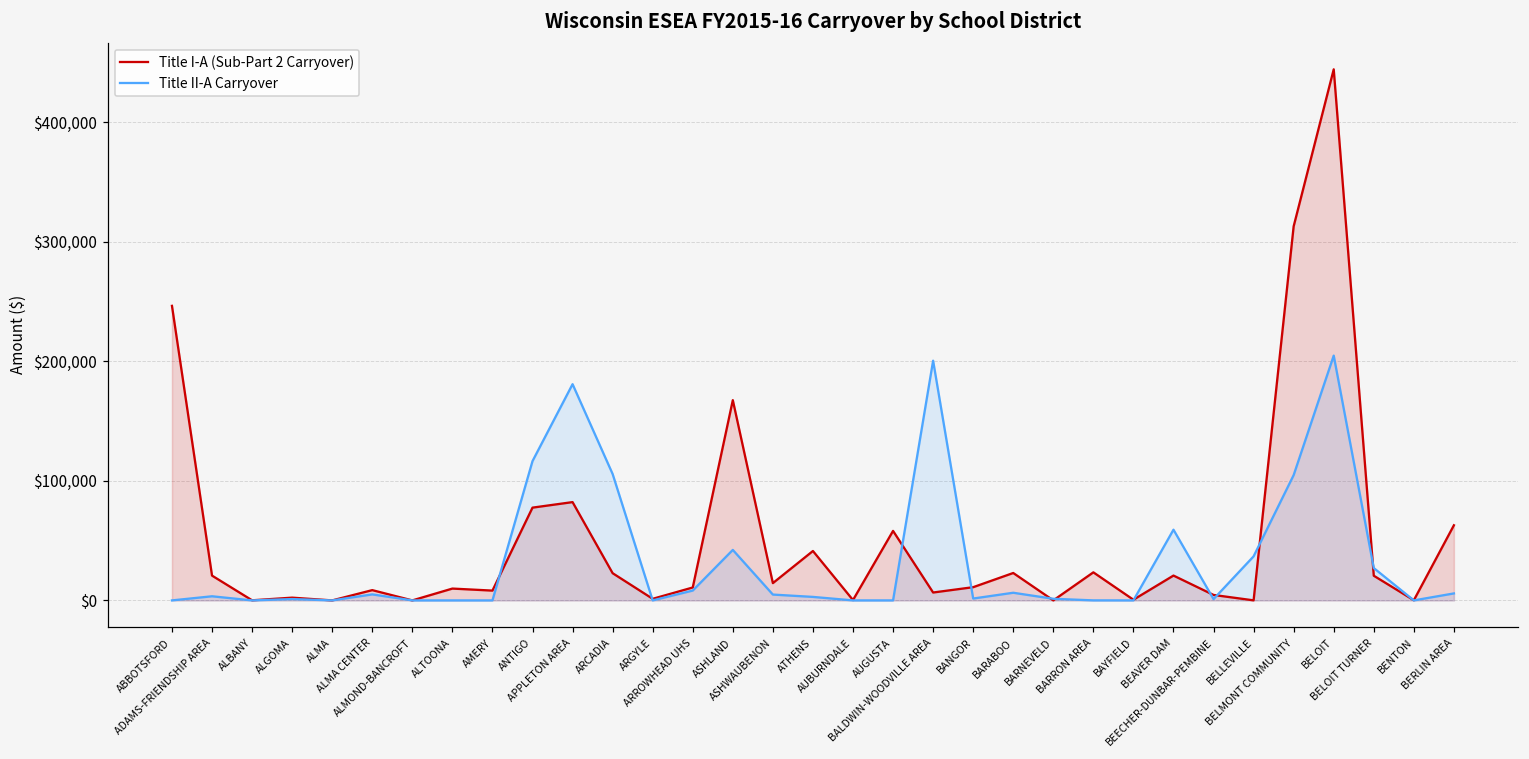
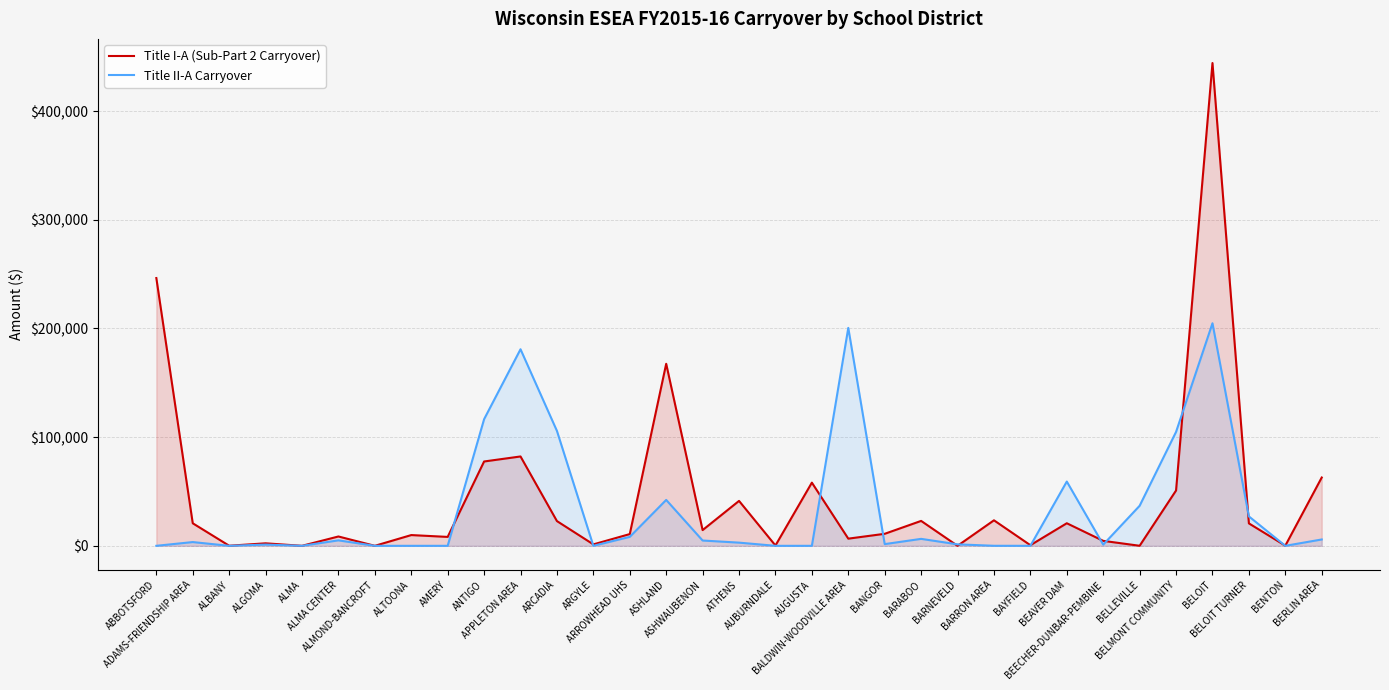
  {
    "Title I-A (Sub-Part 2 Carryover)": {
      "ABBOTSFORD": "$246,000",
      "ADAMS-FRIENDSHIP AREA": "$21,000",
      "ALMA CENTER": "$9,000",
      "ALTOONA": "$10,000",
      "AMERY": "$8,000",
      "ANTIGO": "$78,000",
      "APPLETON AREA": "$82,000",
      "ARCADIA": "$23,000",
      "ARROWHEAD UHS": "$11,000",
      "ASHLAND": "$167,000",
      "ASHWAUBENON": "$14,000",
      "ATHENS": "$41,000",
      "AUGUSTA": "$58,000",
      "BALDWIN-WOODVILLE AREA": "$7,000",
      "BANGOR": "$11,000",
      "BARABOO": "$23,000",
      "BARRON AREA": "$23,000",
      "BEAVER DAM": "$21,000",
      "BEECHER-DUNBAR-PEMBINE": "$5,000",
      "BELLEVILLE": "$0",
-     "BELMONT COMMUNITY": "$313,000",
+     "BELMONT COMMUNITY": "$51,000",
      "BELOIT": "$444,000",
      "BELOIT TURNER": "$21,000",
      "BERLIN AREA": "$63,000"
    },
    "Title II-A Carryover": {
      "ABBOTSFORD": "$0",
      "ADAMS-FRIENDSHIP AREA": "$3,000",
      "ALMA CENTER": "$5,000",
      "ALTOONA": "$0",
      "AMERY": "$0",
      "ANTIGO": "$117,000",
      "APPLETON AREA": "$181,000",
      "ARCADIA": "$106,000",
      "ARROWHEAD UHS": "$8,000",
      "ASHLAND": "$42,000",
      "ASHWAUBENON": "$5,000",
      "ATHENS": "$3,000",
      "AUGUSTA": "$0",
      "BALDWIN-WOODVILLE AREA": "$200,000",
      "BANGOR": "$2,000",
      "BARABOO": "$6,000",
      "BARRON AREA": "$0",
      "BEAVER DAM": "$59,000",
      "BEECHER-DUNBAR-PEMBINE": "$1,000",
      "BELLEVILLE": "$37,000",
      "BELMONT COMMUNITY": "$105,000",
      "BELOIT": "$205,000",
      "BELOIT TURNER": "$27,000",
      "BERLIN AREA": "$6,000"
    }
  }
